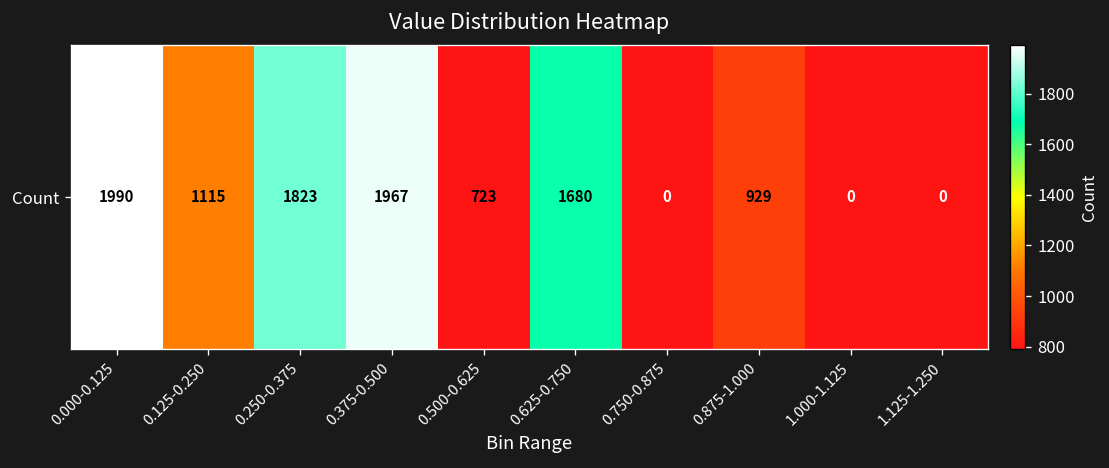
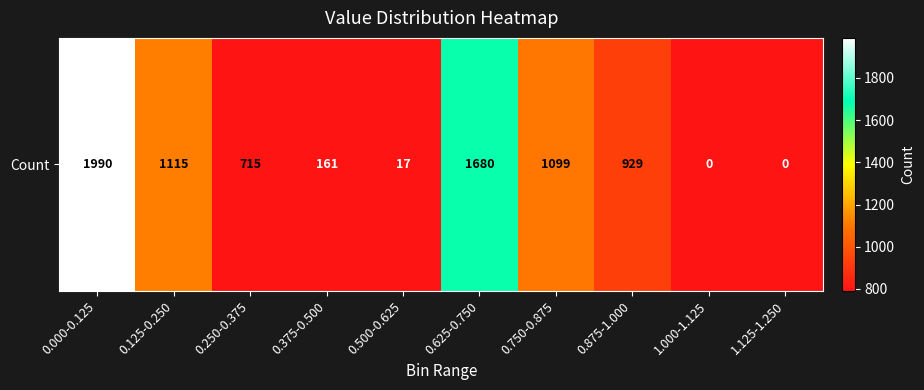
  {
    "Count": {
      "0.000-0.125": 1990,
      "0.125-0.250": 1115,
-     "0.250-0.375": 1823,
-     "0.375-0.500": 1967,
-     "0.500-0.625": 723,
+     "0.250-0.375": 715,
+     "0.375-0.500": 161,
+     "0.500-0.625": 17,
      "0.625-0.750": 1680,
-     "0.750-0.875": 0,
+     "0.750-0.875": 1099,
      "0.875-1.000": 929,
      "1.000-1.125": 0,
      "1.125-1.250": 0
    }
  }
